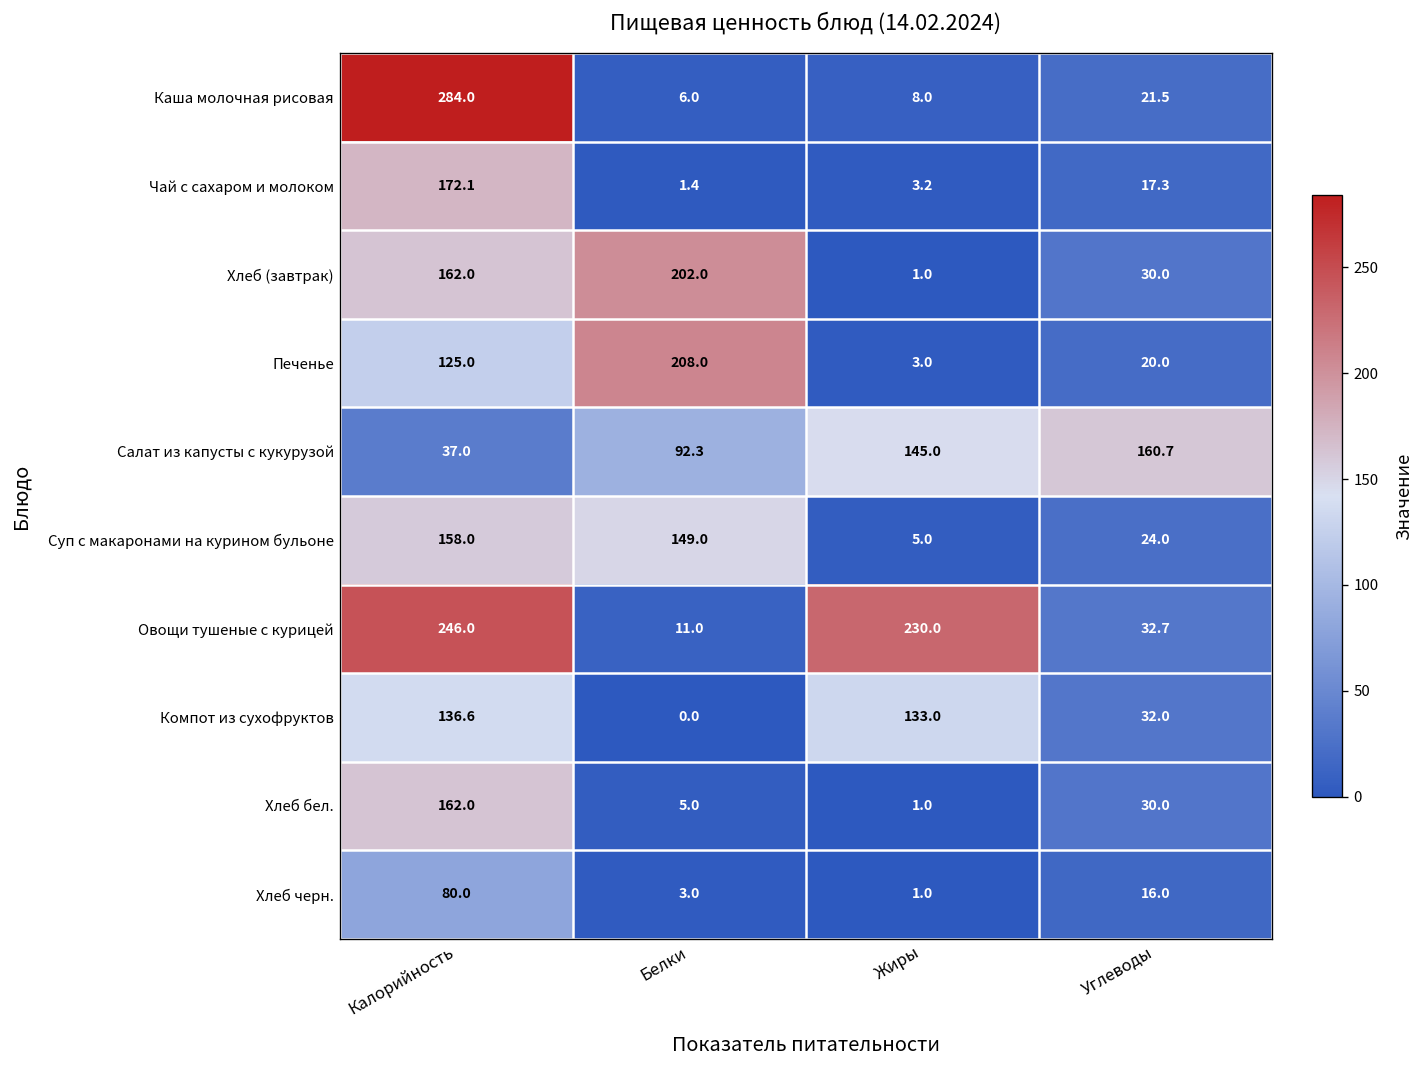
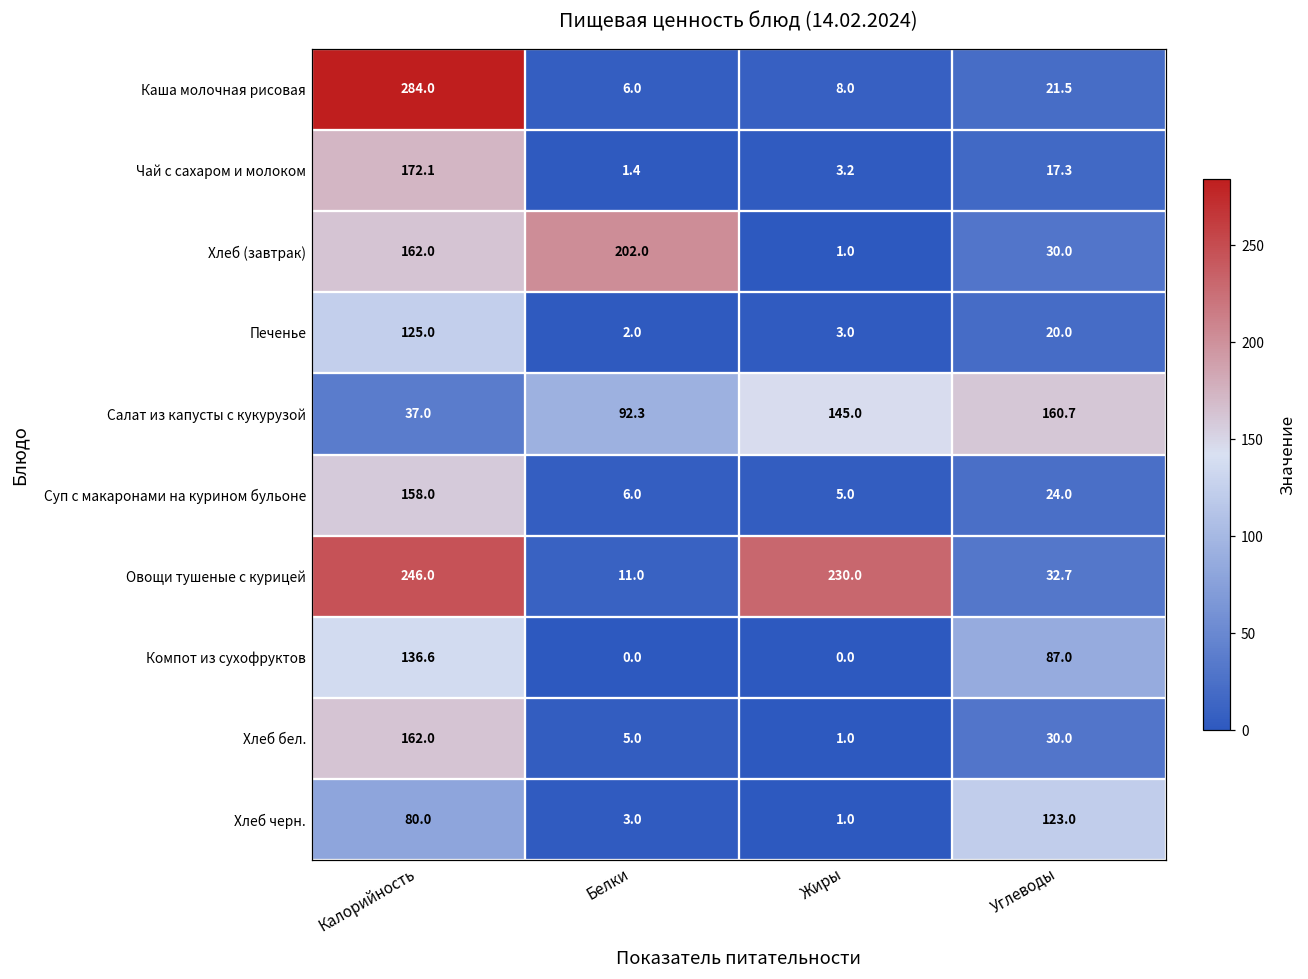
  {
    "Каша молочная рисовая": {
      "Калорийность": 284.0,
      "Белки": 6.0,
      "Жиры": 8.0,
      "Углеводы": 21.5
    },
    "Чай с сахаром и молоком": {
      "Калорийность": 172.1,
      "Белки": 1.4,
      "Жиры": 3.2,
      "Углеводы": 17.3
    },
    "Хлеб (завтрак)": {
      "Калорийность": 162.0,
      "Белки": 202.0,
      "Жиры": 1.0,
      "Углеводы": 30.0
    },
    "Печенье": {
      "Калорийность": 125.0,
-     "Белки": 208.0,
+     "Белки": 2.0,
      "Жиры": 3.0,
      "Углеводы": 20.0
    },
    "Салат из капусты с кукурузой": {
      "Калорийность": 37.0,
      "Белки": 92.3,
      "Жиры": 145.0,
      "Углеводы": 160.7
    },
    "Суп с макаронами на курином бульоне": {
      "Калорийность": 158.0,
-     "Белки": 149.0,
+     "Белки": 6.0,
      "Жиры": 5.0,
      "Углеводы": 24.0
    },
    "Овощи тушеные с курицей": {
      "Калорийность": 246.0,
      "Белки": 11.0,
      "Жиры": 230.0,
      "Углеводы": 32.7
    },
    "Компот из сухофруктов": {
      "Калорийность": 136.6,
      "Белки": 0.0,
-     "Жиры": 133.0,
-     "Углеводы": 32.0
+     "Жиры": 0.0,
+     "Углеводы": 87.0
    },
    "Хлеб бел.": {
      "Калорийность": 162.0,
      "Белки": 5.0,
      "Жиры": 1.0,
      "Углеводы": 30.0
    },
    "Хлеб черн.": {
      "Калорийность": 80.0,
      "Белки": 3.0,
      "Жиры": 1.0,
-     "Углеводы": 16.0
+     "Углеводы": 123.0
    }
  }
